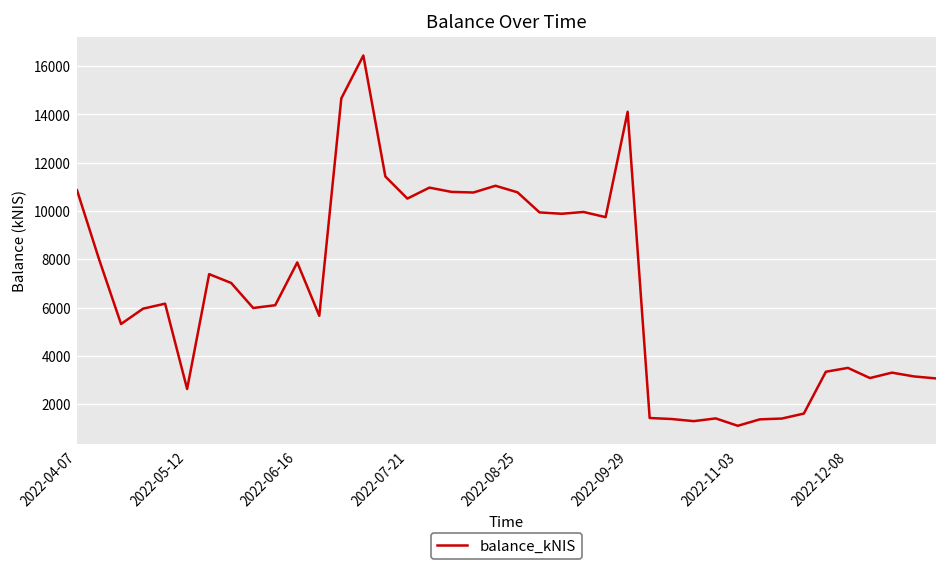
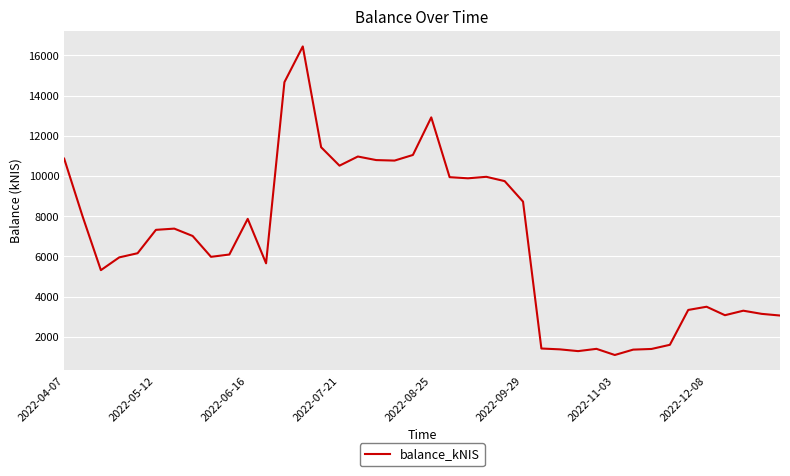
  {
    "2022-04-07": 10900,
-   "2022-05-12": 2600,
+   "2022-05-12": 7300,
    "2022-06-16": 7900,
    "2022-07-21": 10500,
-   "2022-08-25": 10800,
-   "2022-09-29": 14100,
+   "2022-08-25": 12900,
+   "2022-09-29": 8700,
    "2022-11-03": 1100,
    "2022-12-08": 3500
  }
